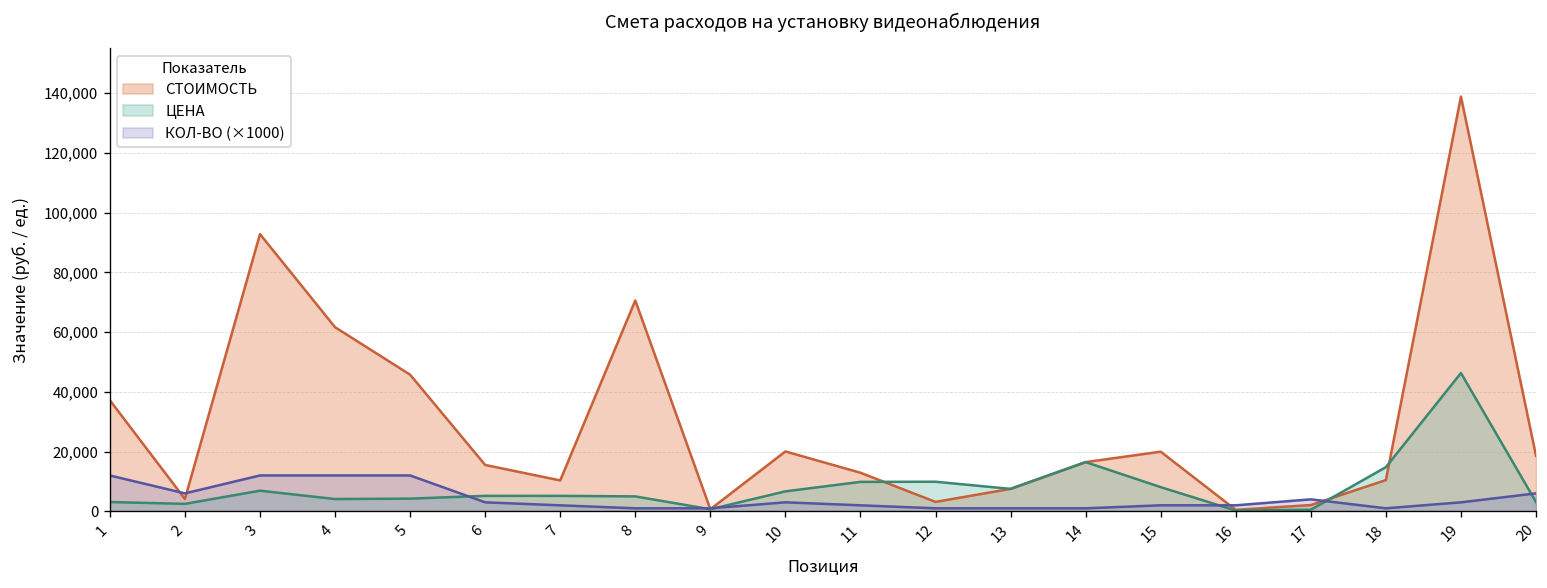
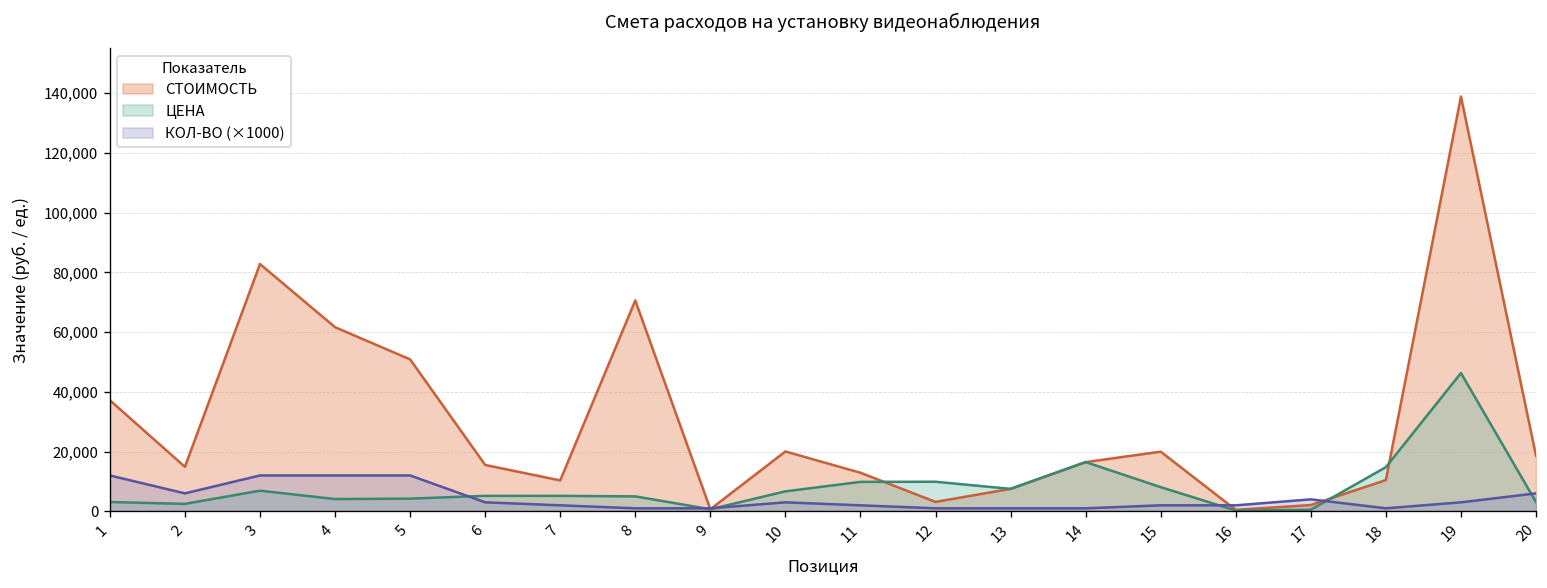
  {
    "СТОИМОСТЬ": {
      "1": "37,000",
-     "2": "4,000",
-     "3": "93,000",
+     "2": "15,000",
+     "3": "83,000",
      "4": "62,000",
-     "5": "46,000",
+     "5": "51,000",
      "6": "16,000",
      "7": "10,000",
      "8": "71,000",
      "10": "20,000",
      "11": "13,000",
      "12": "3,000",
      "15": "20,000",
      "17": "2,000",
      "18": "10,000",
      "19": "139,000",
      "20": "19,000"
    }
  }
